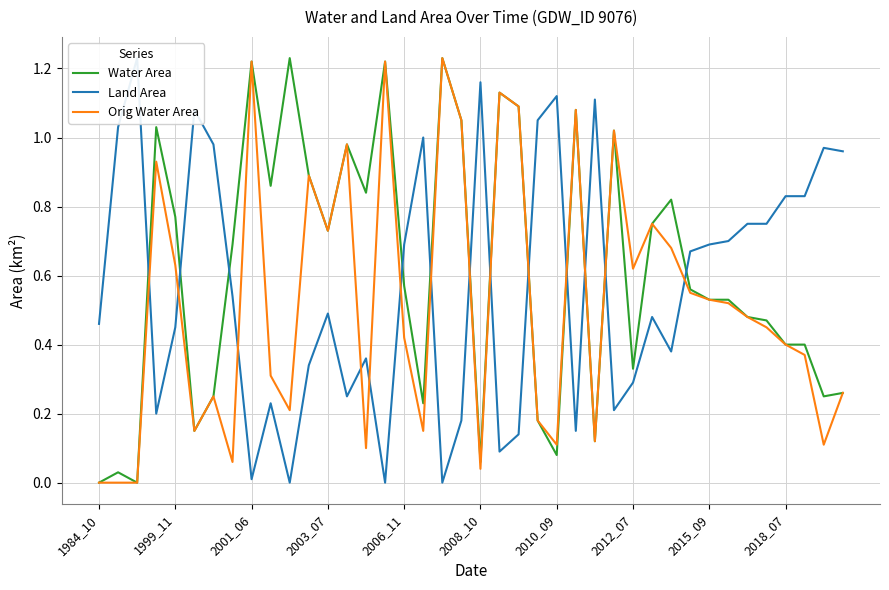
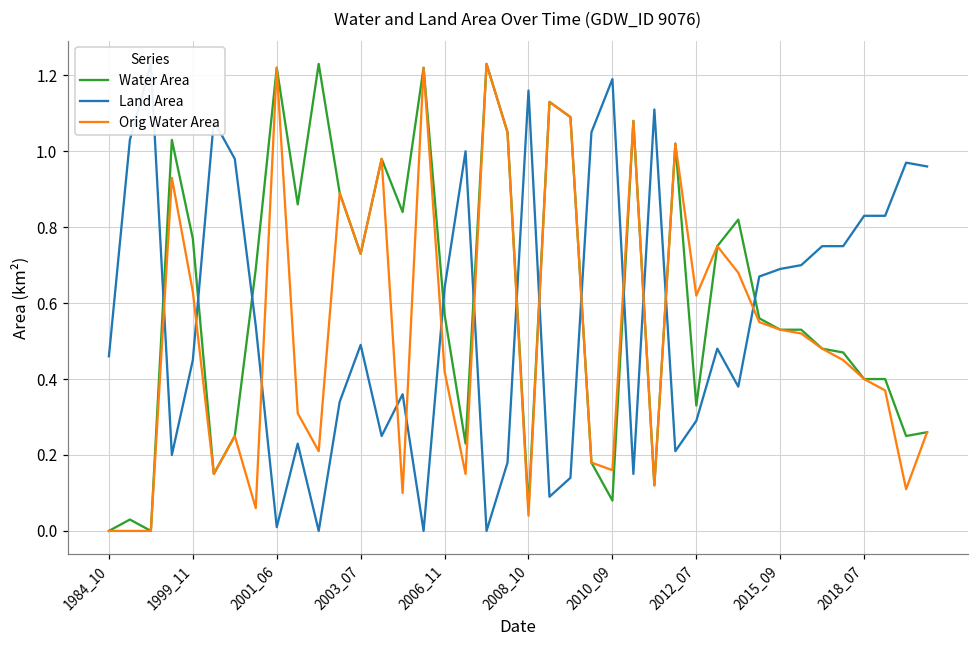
  {
    "Water Area": {
      "2006_11": 0.57,
      "2010_09": 0.08,
      "2012_07": 0.33
    },
    "Land Area": {
      "1984_10": 0.46,
-     "2006_11": 0.69,
-     "2010_09": 1.12,
+     "2006_11": 0.64,
+     "2010_09": 1.19,
      "2012_07": 0.29
    },
    "Orig Water Area": {
      "2006_11": 0.42,
-     "2010_09": 0.11,
+     "2010_09": 0.16,
      "2012_07": 0.62
    }
  }
